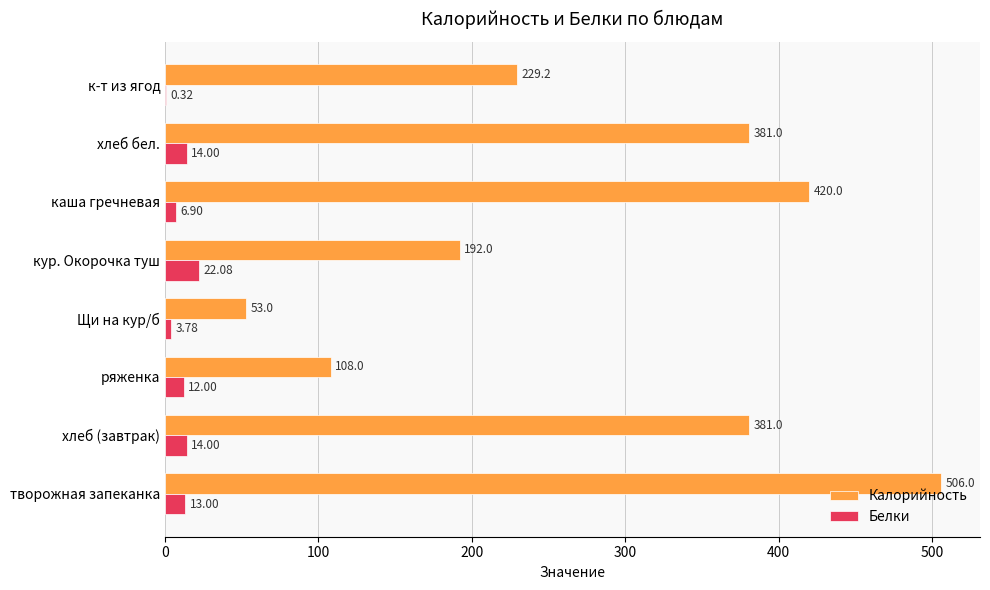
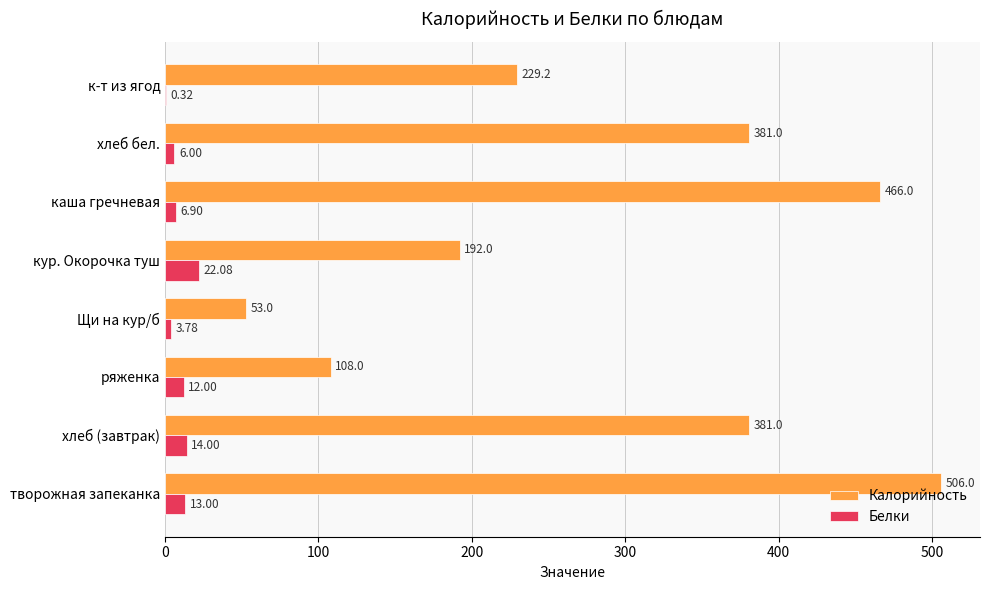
  {
    "Калорийность": {
      "к-т из ягод": 229.2,
      "хлеб бел.": 381.0,
-     "каша гречневая": 420.0,
+     "каша гречневая": 466.0,
      "кур. Окорочка туш": 192.0,
      "Щи на кур/б": 53.0,
      "ряженка": 108.0,
      "хлеб (завтрак)": 381.0,
      "творожная запеканка": 506.0
    },
    "Белки": {
      "к-т из ягод": 0.32,
-     "хлеб бел.": 14.00,
+     "хлеб бел.": 6.00,
      "каша гречневая": 6.90,
      "кур. Окорочка туш": 22.08,
      "Щи на кур/б": 3.78,
      "ряженка": 12.00,
      "хлеб (завтрак)": 14.00,
      "творожная запеканка": 13.00
    }
  }
